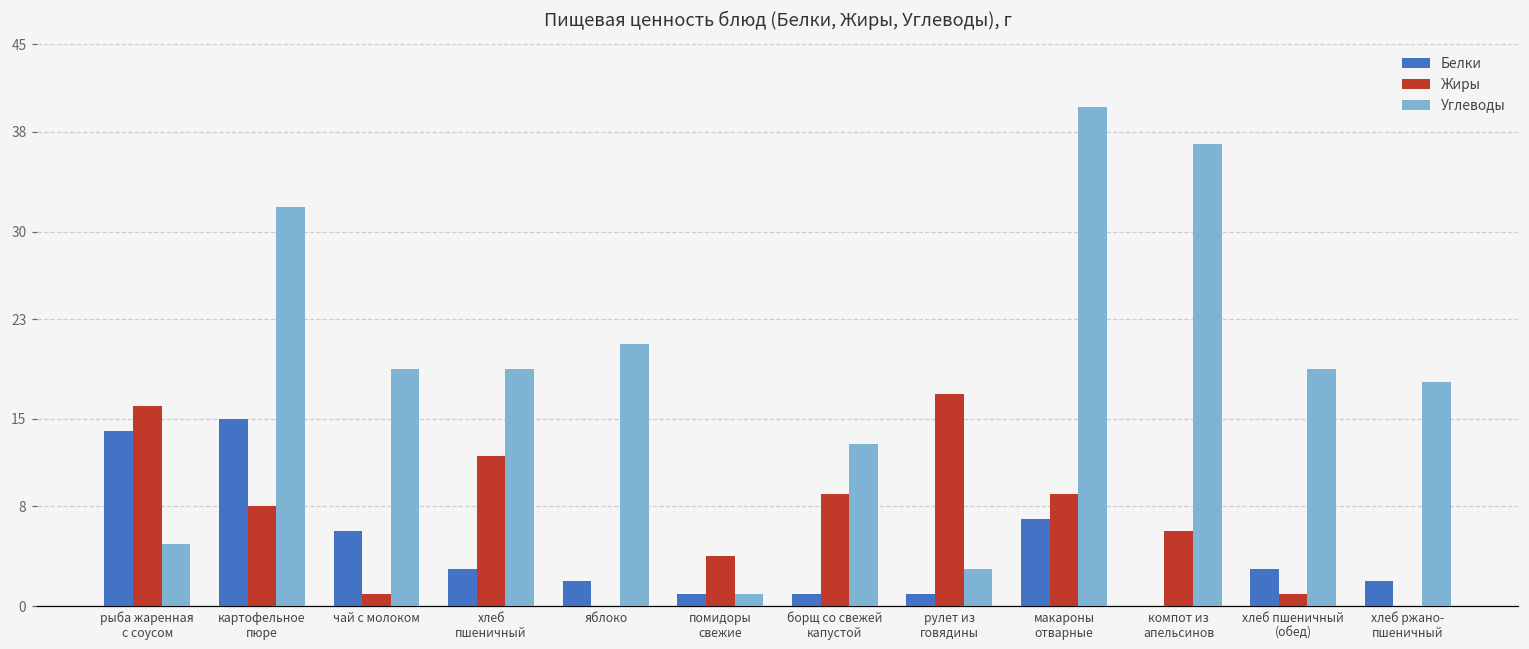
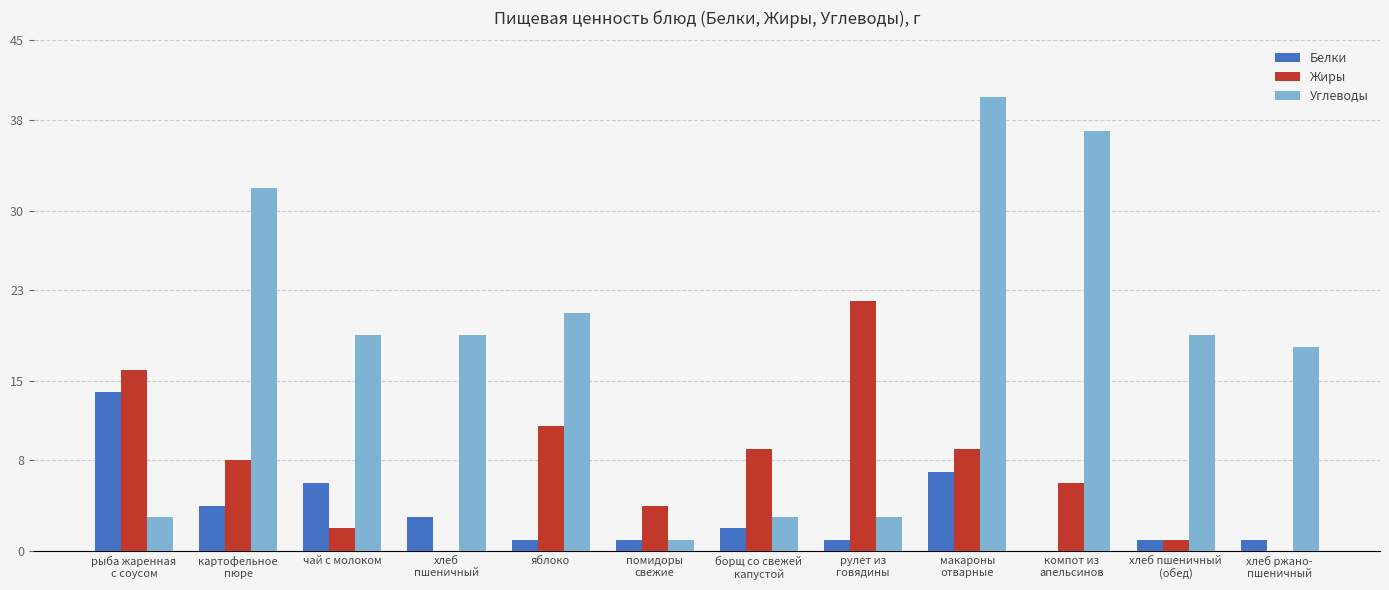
  {
    "Белки": {
      "рыба жаренная с соусом": 14,
-     "картофельное пюре": 15,
+     "картофельное пюре": 4,
      "чай с молоком": 6,
      "хлеб пшеничный": 3,
-     "яблоко": 2,
+     "яблоко": 1,
      "помидоры свежие": 1,
-     "борщ со свежей капустой": 1,
+     "борщ со свежей капустой": 2,
      "рулет из говядины": 1,
      "макароны отварные": 7,
      "компот из апельсинов": 0,
-     "хлеб пшеничный (обед)": 3,
-     "хлеб ржано- пшеничный": 2
+     "хлеб пшеничный (обед)": 1,
+     "хлеб ржано- пшеничный": 1
    },
    "Жиры": {
      "рыба жаренная с соусом": 16,
      "картофельное пюре": 8,
-     "чай с молоком": 1,
-     "хлеб пшеничный": 12,
-     "яблоко": 0,
+     "чай с молоком": 2,
+     "хлеб пшеничный": 0,
+     "яблоко": 11,
      "помидоры свежие": 4,
      "борщ со свежей капустой": 9,
-     "рулет из говядины": 17,
+     "рулет из говядины": 22,
      "макароны отварные": 9,
      "компот из апельсинов": 6,
      "хлеб пшеничный (обед)": 1,
      "хлеб ржано- пшеничный": 0
    },
    "Углеводы": {
-     "рыба жаренная с соусом": 5,
+     "рыба жаренная с соусом": 3,
      "картофельное пюре": 32,
      "чай с молоком": 19,
      "хлеб пшеничный": 19,
      "яблоко": 21,
      "помидоры свежие": 1,
-     "борщ со свежей капустой": 13,
+     "борщ со свежей капустой": 3,
      "рулет из говядины": 3,
      "макароны отварные": 40,
      "компот из апельсинов": 37,
      "хлеб пшеничный (обед)": 19,
      "хлеб ржано- пшеничный": 18
    }
  }
